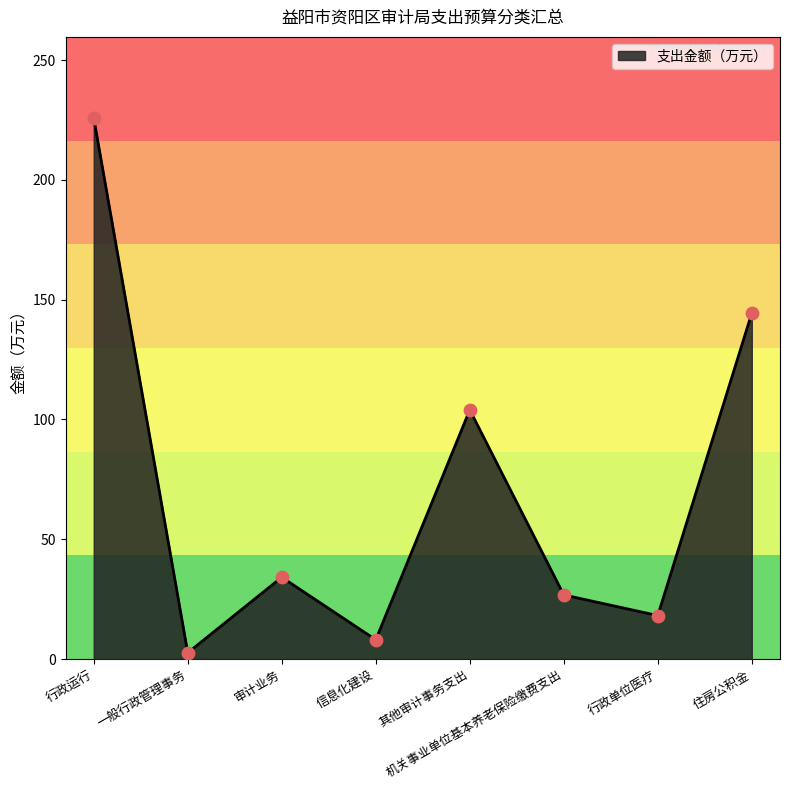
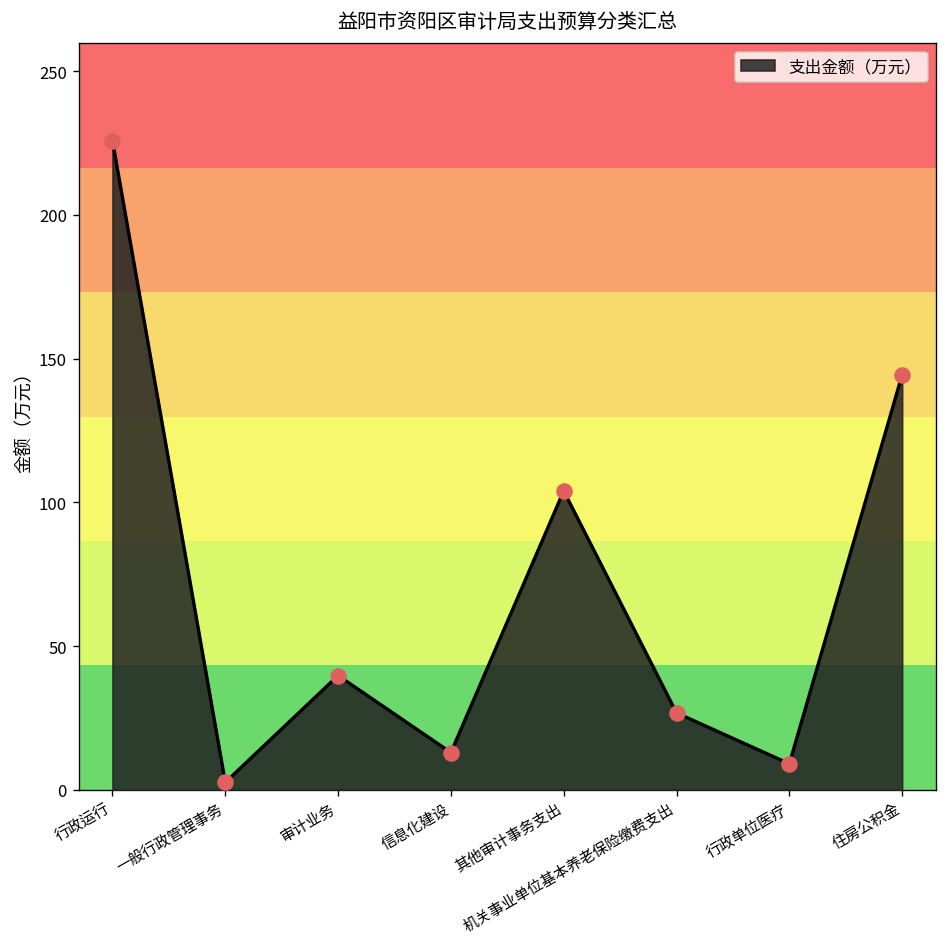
  {
    "行政运行": 226,
    "一般行政管理事务": 3,
-   "审计业务": 34,
-   "信息化建设": 8,
+   "审计业务": 40,
+   "信息化建设": 13,
    "其他审计事务支出": 104,
    "机关事业单位基本养老保险缴费支出": 27,
-   "行政单位医疗": 18,
+   "行政单位医疗": 9,
    "住房公积金": 144
  }
